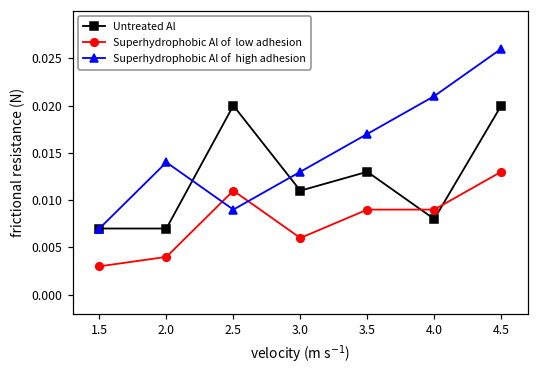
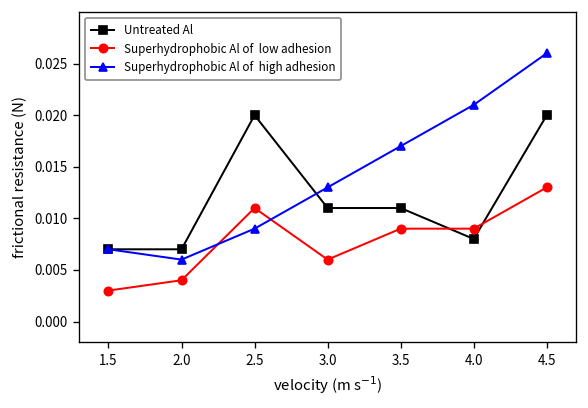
  {
    "Untreated Al": {
      "2.0": 0.007,
      "2.5": 0.020,
      "3.0": 0.011,
-     "3.5": 0.013,
+     "3.5": 0.011,
      "4.0": 0.008,
      "4.5": 0.020
    },
    "Superhydrophobic Al of low adhesion": {
      "1.5": 0.003,
      "2.0": 0.004,
      "2.5": 0.011,
      "3.0": 0.006,
      "3.5": 0.009,
      "4.0": 0.009,
      "4.5": 0.013
    },
    "Superhydrophobic Al of high adhesion": {
-     "2.0": 0.014,
+     "2.0": 0.006,
      "2.5": 0.009,
      "3.0": 0.013,
      "3.5": 0.017,
      "4.0": 0.021,
      "4.5": 0.026
    }
  }
